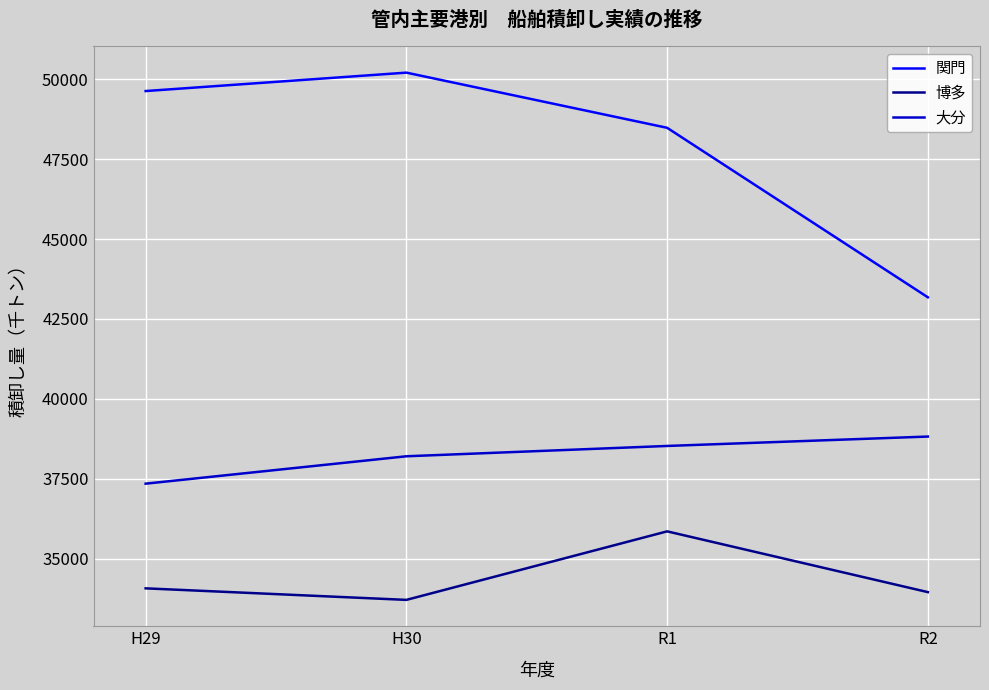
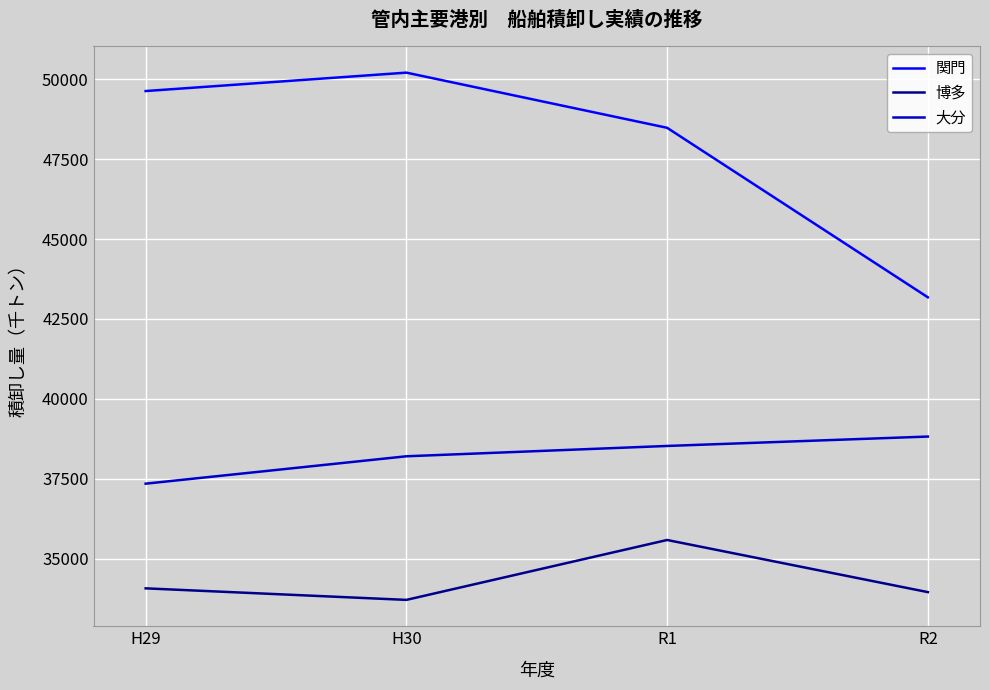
  {
    "博多": {
      "H29": 34100,
      "H30": 33700,
-     "R1": 35900,
+     "R1": 35600,
      "R2": 34000
    }
  }
